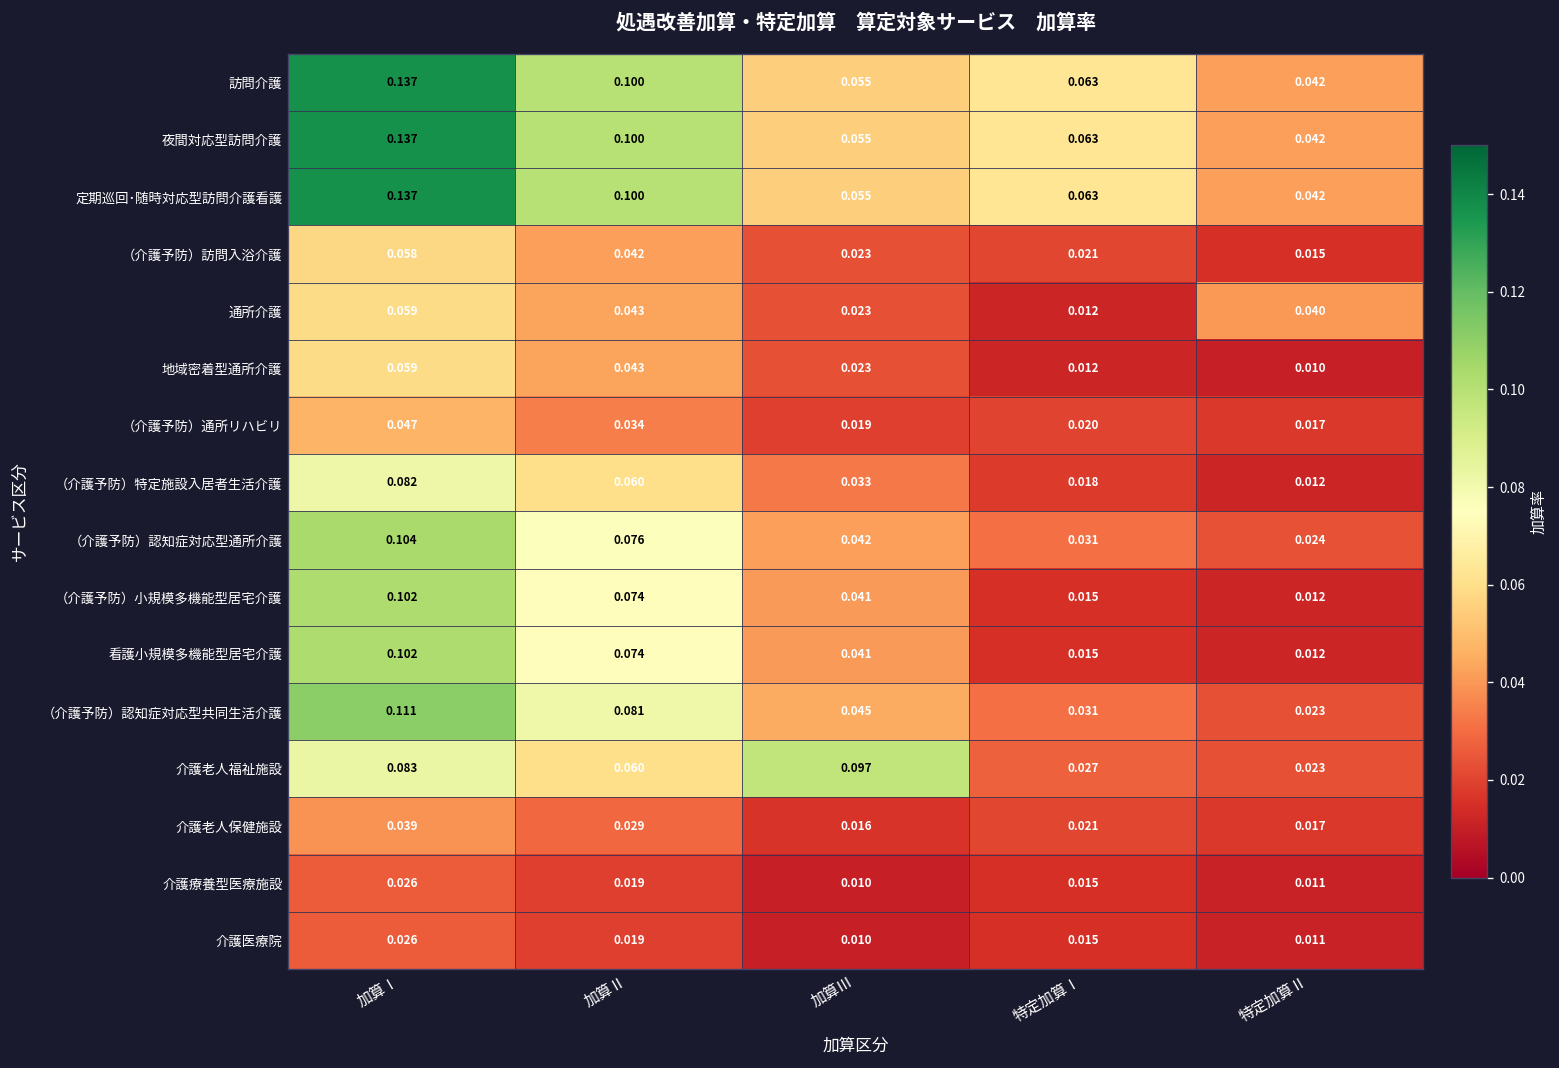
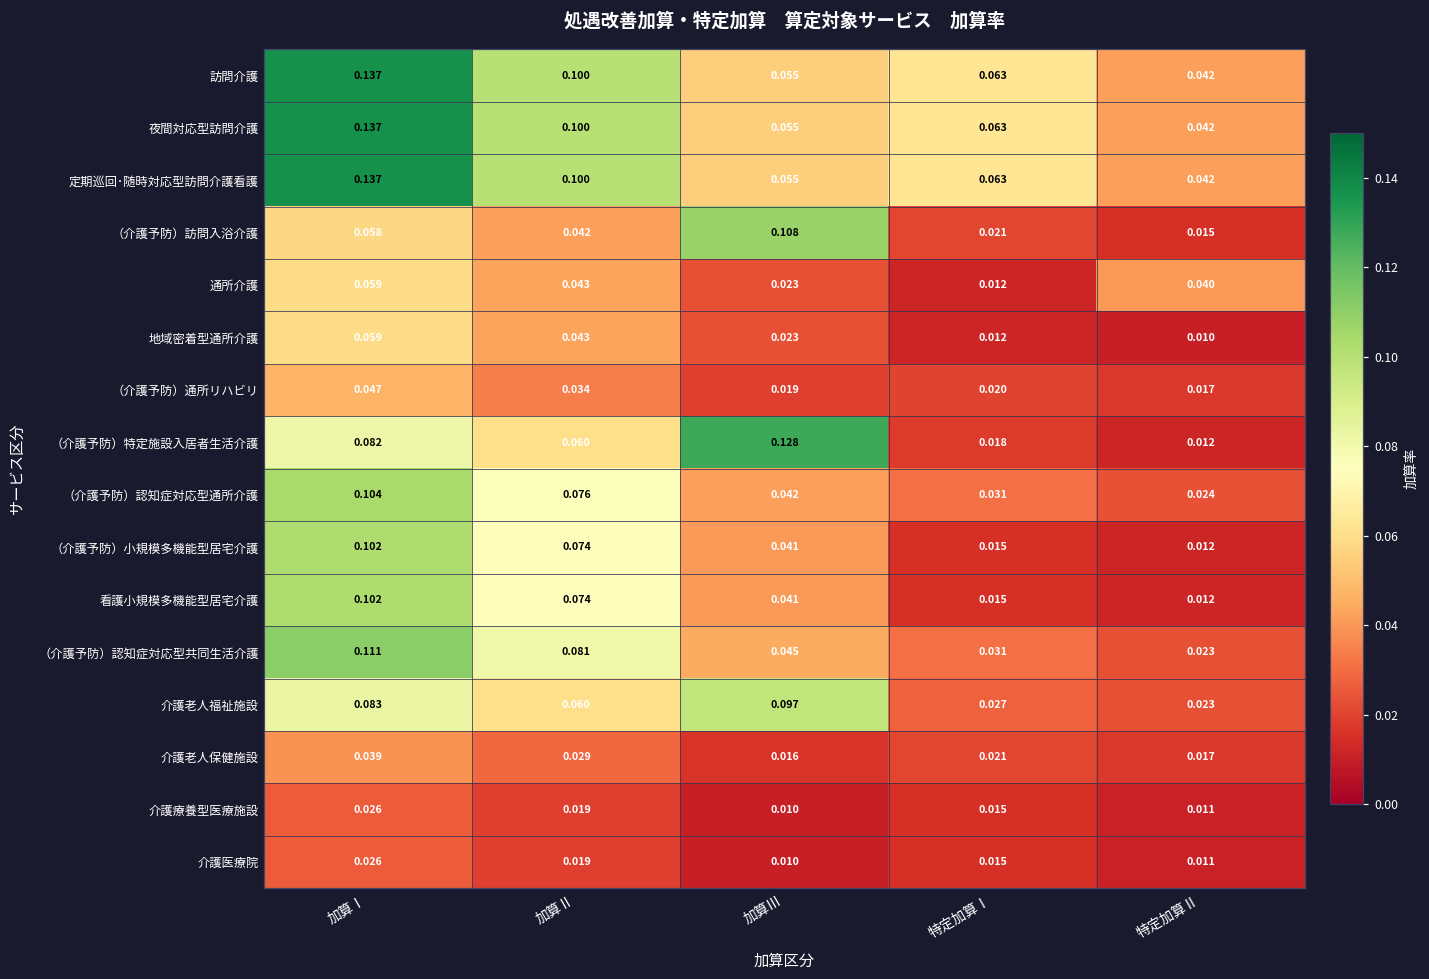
  {
    "訪問介護": {
      "加算Ⅰ": 0.137,
      "加算Ⅱ": 0.100,
      "加算Ⅲ": 0.055,
      "特定加算Ⅰ": 0.063,
      "特定加算Ⅱ": 0.042
    },
    "夜間対応型訪問介護": {
      "加算Ⅰ": 0.137,
      "加算Ⅱ": 0.100,
      "加算Ⅲ": 0.055,
      "特定加算Ⅰ": 0.063,
      "特定加算Ⅱ": 0.042
    },
    "定期巡回･随時対応型訪問介護看護": {
      "加算Ⅰ": 0.137,
      "加算Ⅱ": 0.100,
      "加算Ⅲ": 0.055,
      "特定加算Ⅰ": 0.063,
      "特定加算Ⅱ": 0.042
    },
    "（介護予防）訪問入浴介護": {
      "加算Ⅰ": 0.058,
      "加算Ⅱ": 0.042,
-     "加算Ⅲ": 0.023,
+     "加算Ⅲ": 0.108,
      "特定加算Ⅰ": 0.021,
      "特定加算Ⅱ": 0.015
    },
    "通所介護": {
      "加算Ⅰ": 0.059,
      "加算Ⅱ": 0.043,
      "加算Ⅲ": 0.023,
      "特定加算Ⅰ": 0.012,
      "特定加算Ⅱ": 0.040
    },
    "地域密着型通所介護": {
      "加算Ⅰ": 0.059,
      "加算Ⅱ": 0.043,
      "加算Ⅲ": 0.023,
      "特定加算Ⅰ": 0.012,
      "特定加算Ⅱ": 0.010
    },
    "（介護予防）通所リハビリ": {
      "加算Ⅰ": 0.047,
      "加算Ⅱ": 0.034,
      "加算Ⅲ": 0.019,
      "特定加算Ⅰ": 0.020,
      "特定加算Ⅱ": 0.017
    },
    "（介護予防）特定施設入居者生活介護": {
      "加算Ⅰ": 0.082,
      "加算Ⅱ": 0.060,
-     "加算Ⅲ": 0.033,
+     "加算Ⅲ": 0.128,
      "特定加算Ⅰ": 0.018,
      "特定加算Ⅱ": 0.012
    },
    "（介護予防）認知症対応型通所介護": {
      "加算Ⅰ": 0.104,
      "加算Ⅱ": 0.076,
      "加算Ⅲ": 0.042,
      "特定加算Ⅰ": 0.031,
      "特定加算Ⅱ": 0.024
    },
    "（介護予防）小規模多機能型居宅介護": {
      "加算Ⅰ": 0.102,
      "加算Ⅱ": 0.074,
      "加算Ⅲ": 0.041,
      "特定加算Ⅰ": 0.015,
      "特定加算Ⅱ": 0.012
    },
    "看護小規模多機能型居宅介護": {
      "加算Ⅰ": 0.102,
      "加算Ⅱ": 0.074,
      "加算Ⅲ": 0.041,
      "特定加算Ⅰ": 0.015,
      "特定加算Ⅱ": 0.012
    },
    "（介護予防）認知症対応型共同生活介護": {
      "加算Ⅰ": 0.111,
      "加算Ⅱ": 0.081,
      "加算Ⅲ": 0.045,
      "特定加算Ⅰ": 0.031,
      "特定加算Ⅱ": 0.023
    },
    "介護老人福祉施設": {
      "加算Ⅰ": 0.083,
      "加算Ⅱ": 0.060,
      "加算Ⅲ": 0.097,
      "特定加算Ⅰ": 0.027,
      "特定加算Ⅱ": 0.023
    },
    "介護老人保健施設": {
      "加算Ⅰ": 0.039,
      "加算Ⅱ": 0.029,
      "加算Ⅲ": 0.016,
      "特定加算Ⅰ": 0.021,
      "特定加算Ⅱ": 0.017
    },
    "介護療養型医療施設": {
      "加算Ⅰ": 0.026,
      "加算Ⅱ": 0.019,
      "加算Ⅲ": 0.010,
      "特定加算Ⅰ": 0.015,
      "特定加算Ⅱ": 0.011
    },
    "介護医療院": {
      "加算Ⅰ": 0.026,
      "加算Ⅱ": 0.019,
      "加算Ⅲ": 0.010,
      "特定加算Ⅰ": 0.015,
      "特定加算Ⅱ": 0.011
    }
  }
